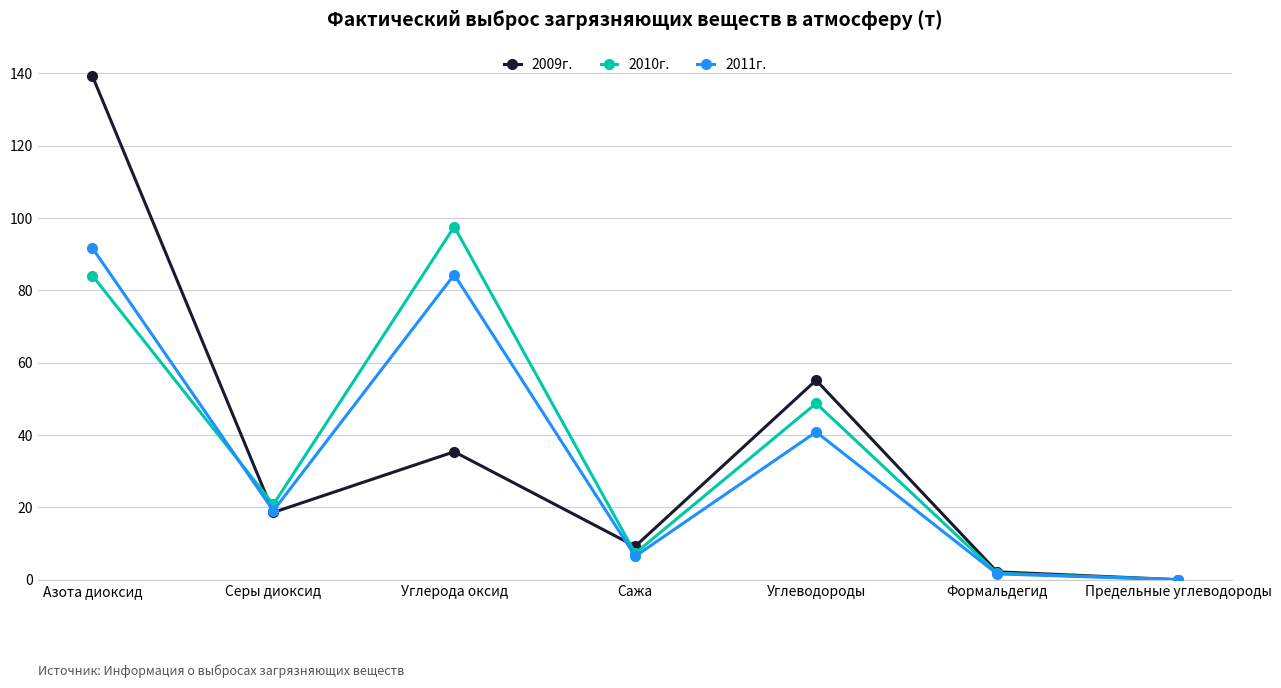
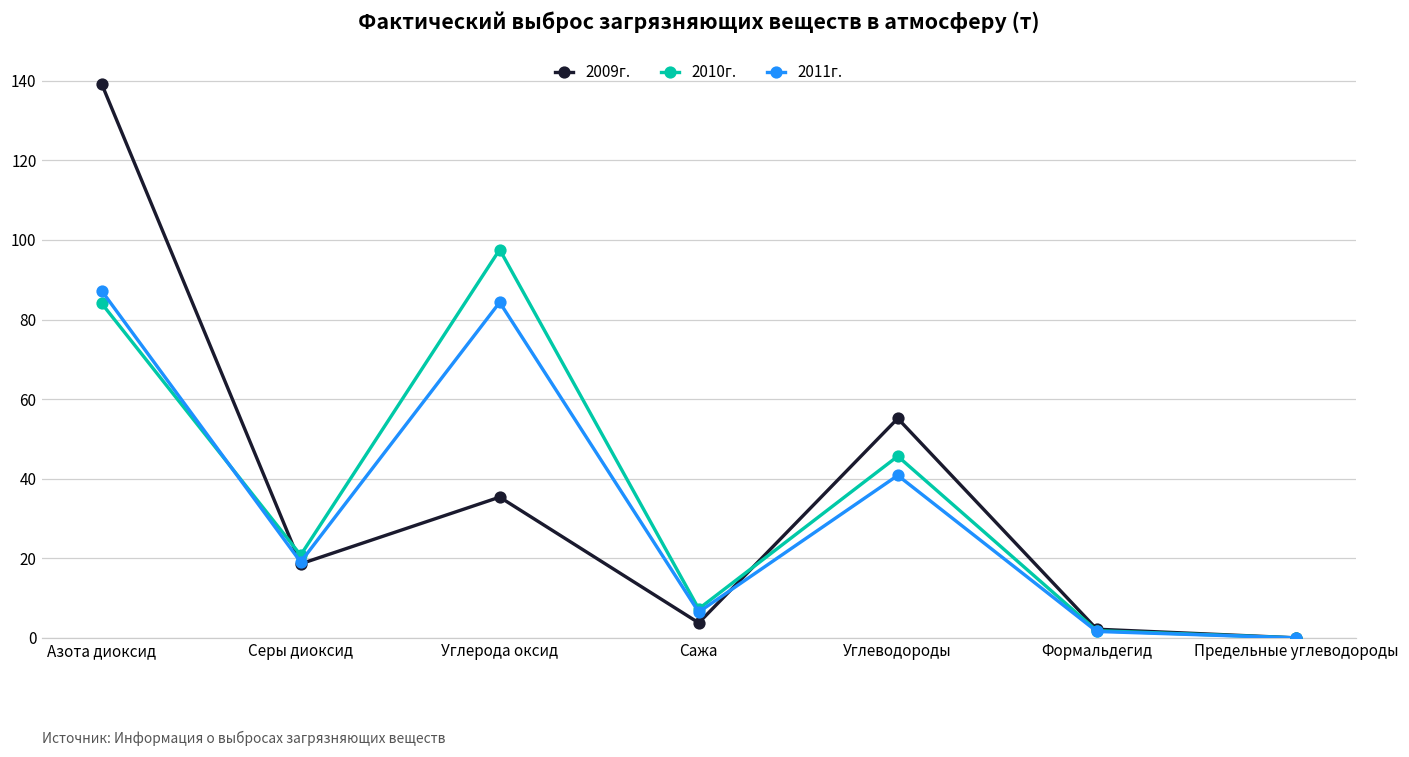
  {
    "2009г.": {
      "Азота диоксид": 139,
      "Углерода оксид": 35,
-     "Сажа": 9,
+     "Сажа": 4,
      "Углеводороды": 55
    },
    "2010г.": {
      "Азота диоксид": 84,
      "Серы диоксид": 21,
      "Углерода оксид": 98,
      "Сажа": 7,
-     "Углеводороды": 49
+     "Углеводороды": 46
    },
    "2011г.": {
-     "Азота диоксид": 92,
+     "Азота диоксид": 87,
      "Углерода оксид": 84,
      "Сажа": 7,
      "Углеводороды": 41
    }
  }
